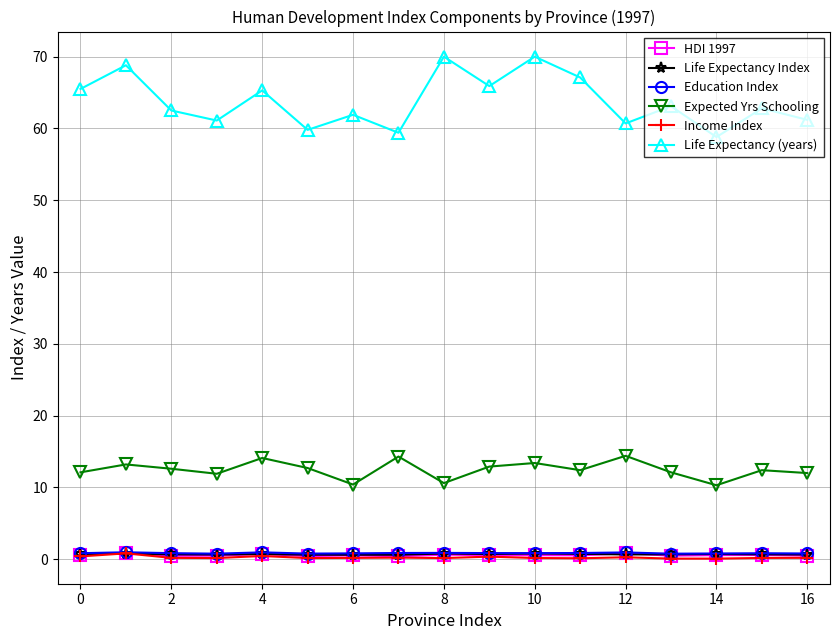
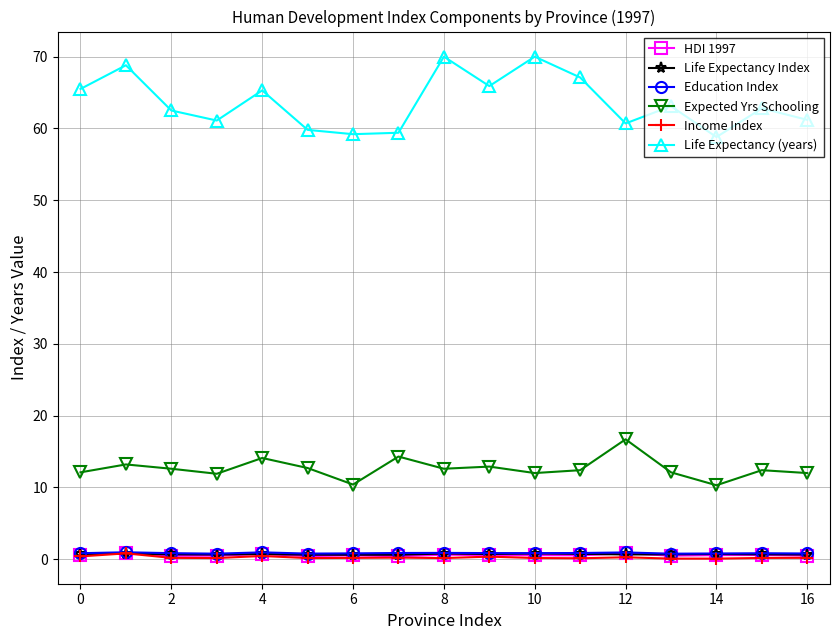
  {
    "Expected Yrs Schooling": {
      "0": 12,
      "2": 13,
      "4": 14,
      "6": 10,
-     "8": 11,
-     "10": 13,
-     "12": 14,
+     "8": 13,
+     "10": 12,
+     "12": 17,
      "14": 10,
      "16": 12
    },
    "Income Index": {
      "6": 0,
      "8": 0,
      "10": 0,
      "12": 0,
      "14": 0
    },
    "Life Expectancy (years)": {
      "0": 66,
      "2": 63,
      "4": 65,
-     "6": 62,
+     "6": 59,
      "8": 70,
      "10": 70,
      "12": 61
    }
  }
